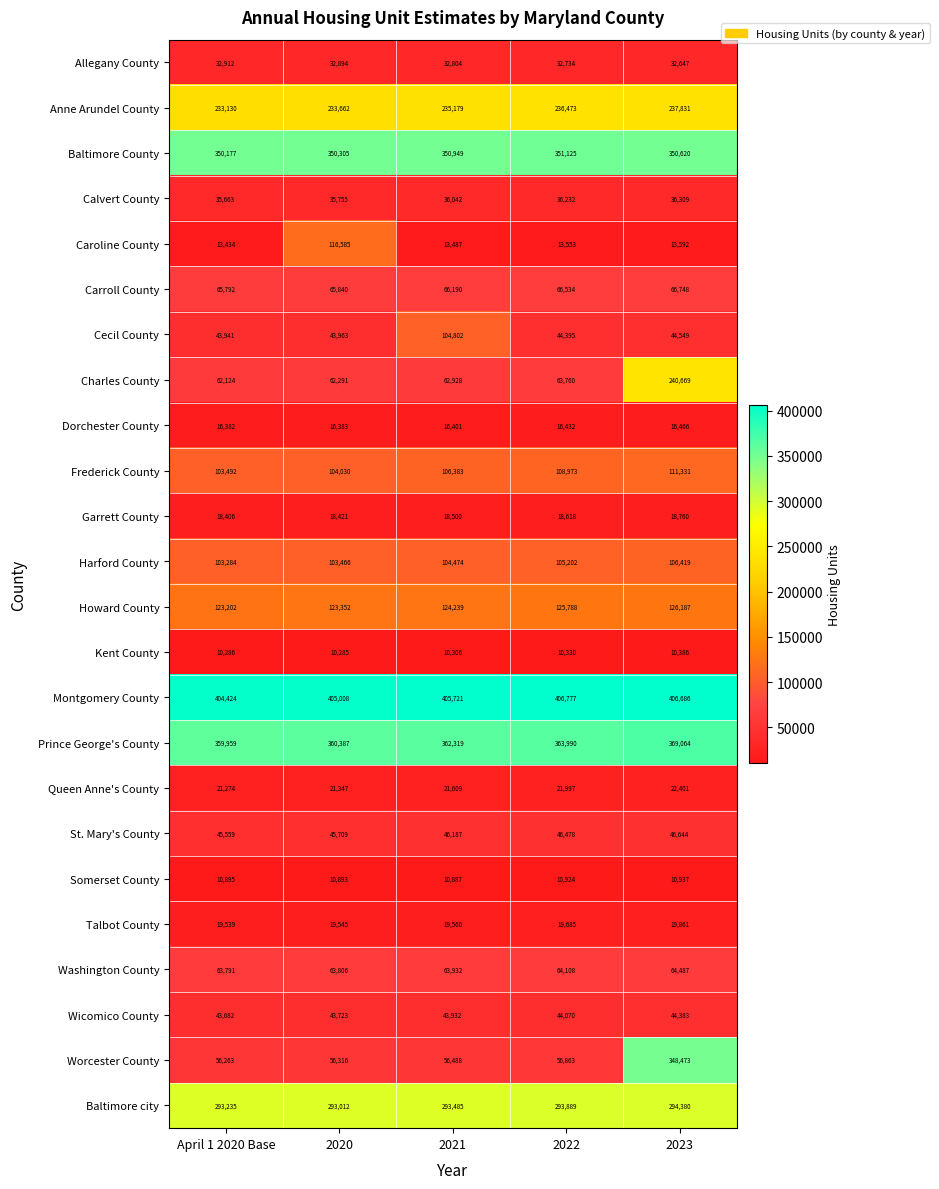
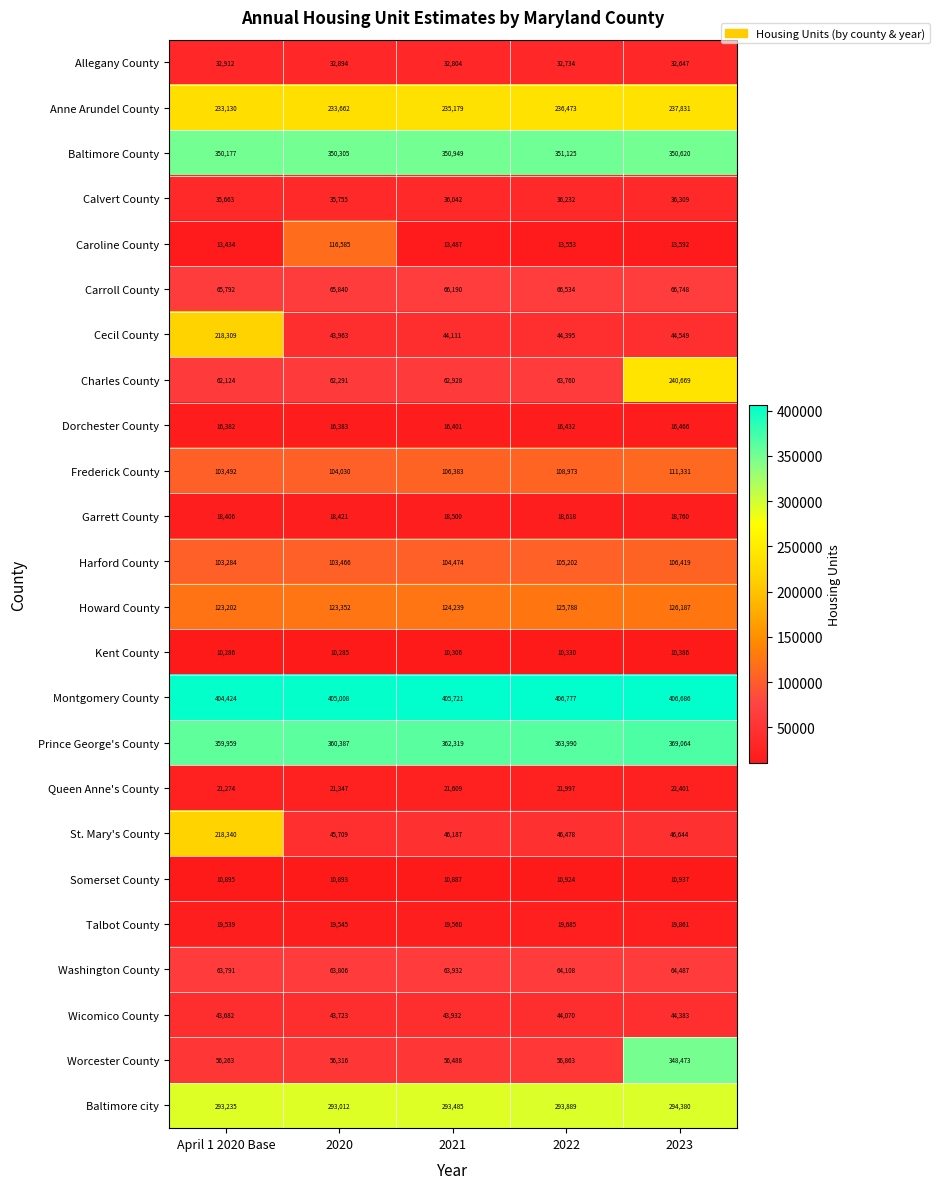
  {
    "Allegany County": {
      "April 1 2020 Base": "32,912",
      "2020": "32,894",
      "2021": "32,804",
      "2022": "32,734",
      "2023": "32,647"
    },
    "Anne Arundel County": {
      "April 1 2020 Base": "233,130",
      "2020": "233,662",
      "2021": "235,179",
      "2022": "236,473",
      "2023": "237,831"
    },
    "Baltimore County": {
      "April 1 2020 Base": "350,177",
      "2020": "350,305",
      "2021": "350,949",
      "2022": "351,125",
      "2023": "350,620"
    },
    "Calvert County": {
      "April 1 2020 Base": "35,663",
      "2020": "35,755",
      "2021": "36,042",
      "2022": "36,232",
      "2023": "36,309"
    },
    "Caroline County": {
      "April 1 2020 Base": "13,434",
      "2020": "116,585",
      "2021": "13,487",
      "2022": "13,553",
      "2023": "13,592"
    },
    "Carroll County": {
      "April 1 2020 Base": "65,792",
      "2020": "65,840",
      "2021": "66,190",
      "2022": "66,534",
      "2023": "66,748"
    },
    "Cecil County": {
-     "April 1 2020 Base": "43,941",
+     "April 1 2020 Base": "218,309",
      "2020": "43,963",
-     "2021": "104,802",
+     "2021": "44,111",
      "2022": "44,395",
      "2023": "44,549"
    },
    "Charles County": {
      "April 1 2020 Base": "62,124",
      "2020": "62,291",
      "2021": "62,928",
      "2022": "63,760",
      "2023": "240,669"
    },
    "Dorchester County": {
      "April 1 2020 Base": "16,382",
      "2020": "16,383",
      "2021": "16,401",
      "2022": "16,432",
      "2023": "16,466"
    },
    "Frederick County": {
      "April 1 2020 Base": "103,492",
      "2020": "104,030",
      "2021": "106,383",
      "2022": "108,973",
      "2023": "111,331"
    },
    "Garrett County": {
      "April 1 2020 Base": "18,406",
      "2020": "18,421",
      "2021": "18,500",
      "2022": "18,618",
      "2023": "18,760"
    },
    "Harford County": {
      "April 1 2020 Base": "103,284",
      "2020": "103,466",
      "2021": "104,474",
      "2022": "105,202",
      "2023": "106,419"
    },
    "Howard County": {
      "April 1 2020 Base": "123,202",
      "2020": "123,352",
      "2021": "124,239",
      "2022": "125,788",
      "2023": "126,187"
    },
    "Kent County": {
      "April 1 2020 Base": "10,286",
      "2020": "10,285",
      "2021": "10,306",
      "2022": "10,330",
      "2023": "10,386"
    },
    "Montgomery County": {
      "April 1 2020 Base": "404,424",
      "2020": "405,008",
      "2021": "405,721",
      "2022": "406,777",
      "2023": "406,686"
    },
    "Prince George's County": {
      "April 1 2020 Base": "359,959",
      "2020": "360,387",
      "2021": "362,319",
      "2022": "363,990",
      "2023": "369,064"
    },
    "Queen Anne's County": {
      "April 1 2020 Base": "21,274",
      "2020": "21,347",
      "2021": "21,609",
      "2022": "21,997",
      "2023": "22,401"
    },
    "St. Mary's County": {
-     "April 1 2020 Base": "45,559",
+     "April 1 2020 Base": "218,340",
      "2020": "45,709",
      "2021": "46,187",
      "2022": "46,478",
      "2023": "46,644"
    },
    "Somerset County": {
      "April 1 2020 Base": "10,895",
      "2020": "10,893",
      "2021": "10,887",
      "2022": "10,924",
      "2023": "10,937"
    },
    "Talbot County": {
      "April 1 2020 Base": "19,539",
      "2020": "19,545",
      "2021": "19,560",
      "2022": "19,685",
      "2023": "19,861"
    },
    "Washington County": {
      "April 1 2020 Base": "63,791",
      "2020": "63,806",
      "2021": "63,932",
      "2022": "64,108",
      "2023": "64,487"
    },
    "Wicomico County": {
      "April 1 2020 Base": "43,682",
      "2020": "43,723",
      "2021": "43,932",
      "2022": "44,070",
      "2023": "44,383"
    },
    "Worcester County": {
      "April 1 2020 Base": "56,263",
      "2020": "56,316",
      "2021": "56,488",
      "2022": "56,863",
      "2023": "348,473"
    },
    "Baltimore city": {
      "April 1 2020 Base": "293,235",
      "2020": "293,012",
      "2021": "293,485",
      "2022": "293,889",
      "2023": "294,380"
    }
  }
